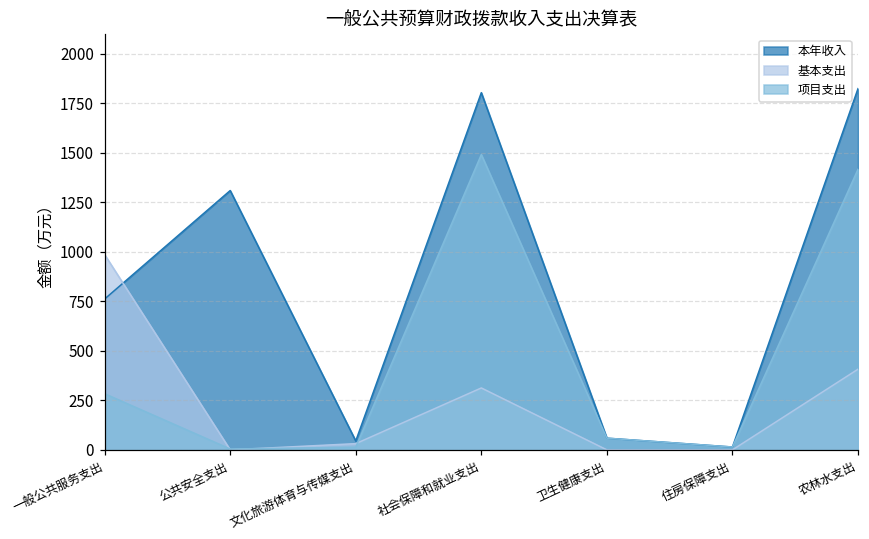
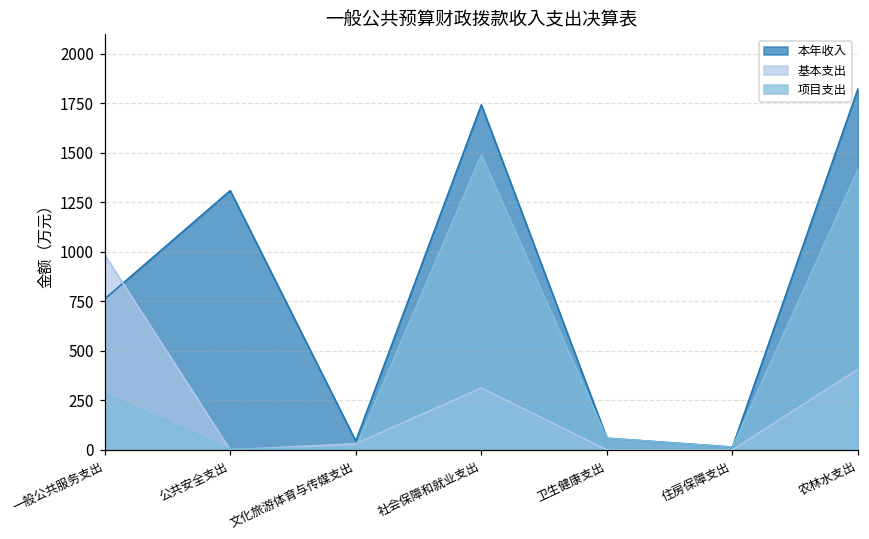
  {
    "本年收入": {
      "一般公共服务支出": 760,
      "公共安全支出": 1310,
-     "社会保障和就业支出": 1800,
+     "社会保障和就业支出": 1740,
      "农林水支出": 1820
    }
  }
